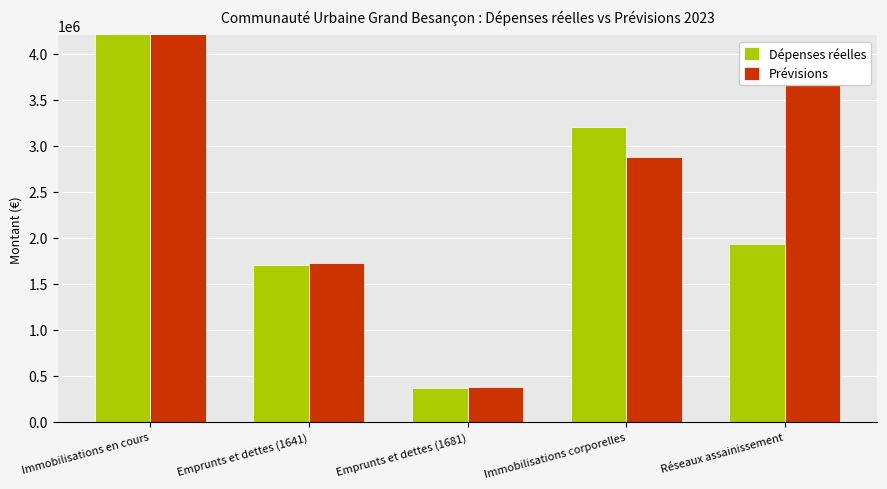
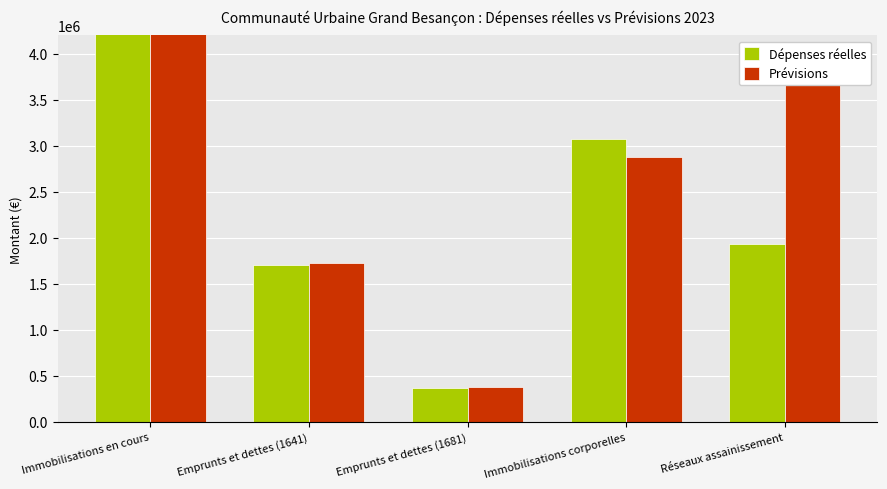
  {
    "Dépenses réelles": {
      "Emprunts et dettes (1641)": 1700000,
      "Emprunts et dettes (1681)": 400000,
-     "Immobilisations corporelles": 3200000,
+     "Immobilisations corporelles": 3100000,
      "Réseaux assainissement": 1900000
    },
    "Prévisions": {
      "Emprunts et dettes (1641)": 1700000,
      "Emprunts et dettes (1681)": 400000,
      "Immobilisations corporelles": 2900000
    }
  }
